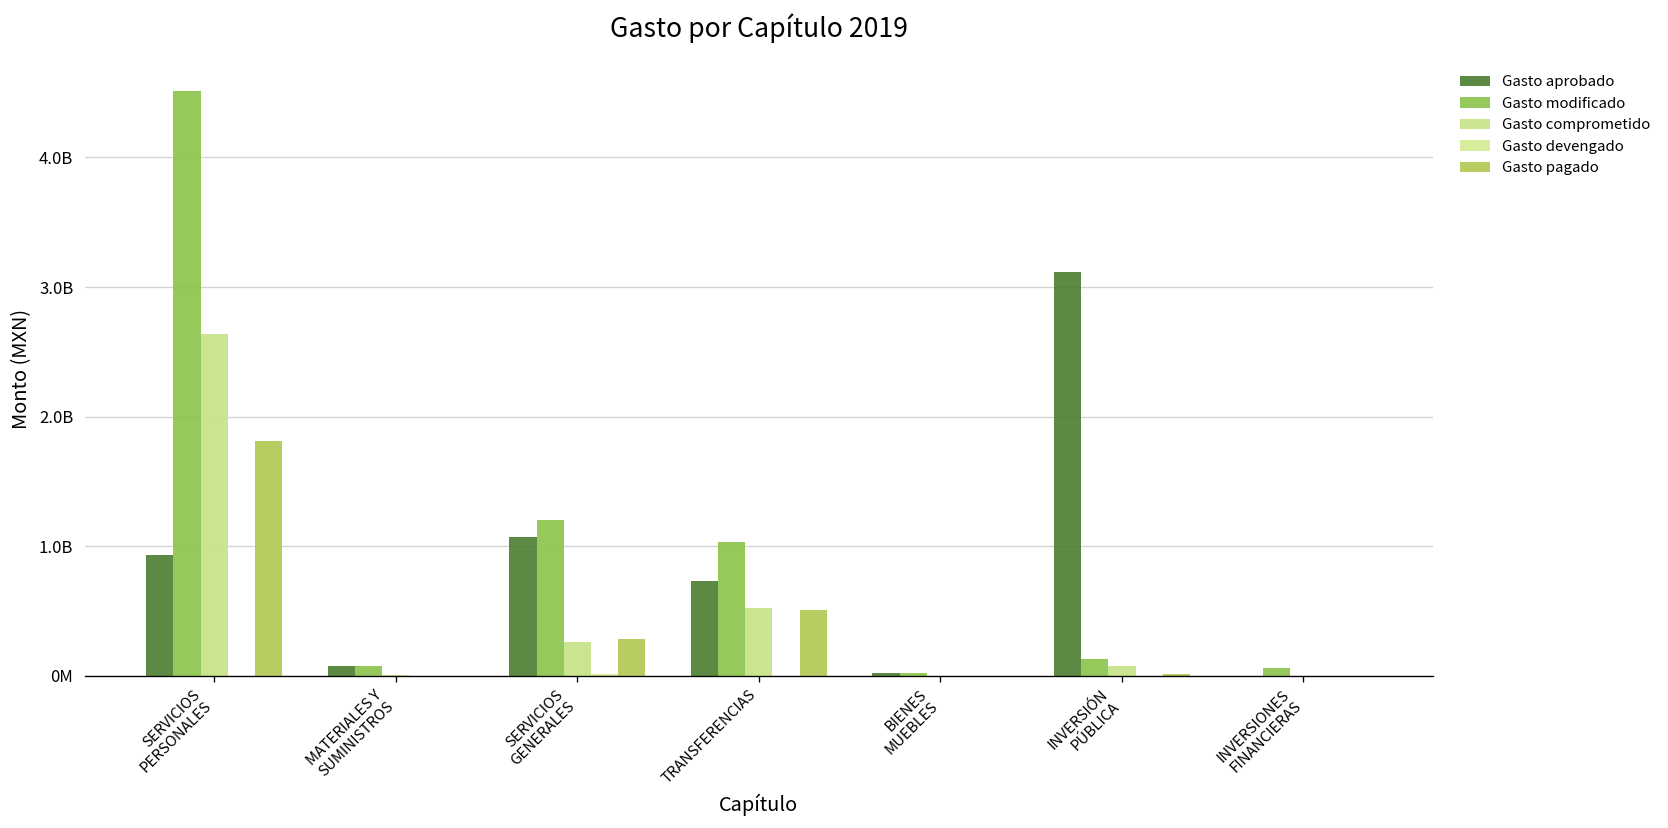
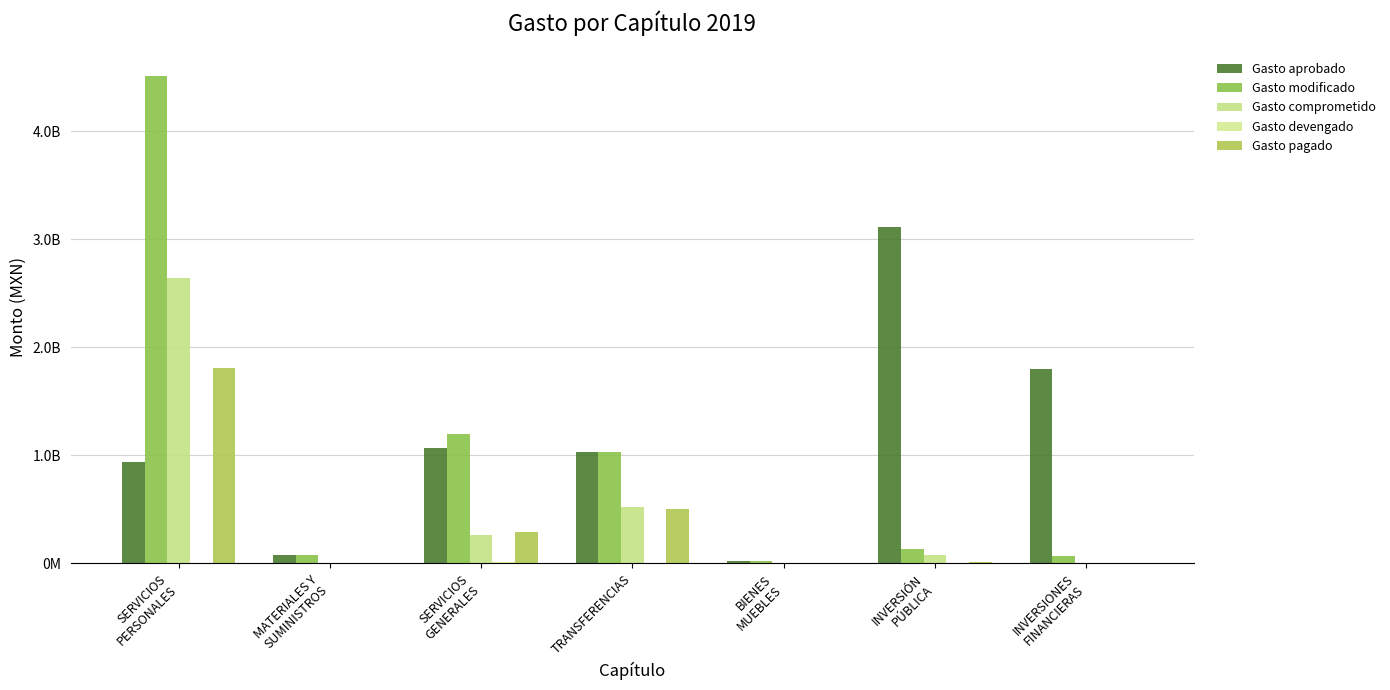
  {
    "Gasto aprobado": {
      "SERVICIOS PERSONALES": 940000000,
      "MATERIALES Y SUMINISTROS": 80000000,
      "SERVICIOS GENERALES": 1070000000,
-     "TRANSFERENCIAS": 740000000,
+     "TRANSFERENCIAS": 1030000000,
      "INVERSIÓN PÚBLICA": 3120000000,
-     "INVERSIONES FINANCIERAS": 0
+     "INVERSIONES FINANCIERAS": 1800000000
    }
  }
